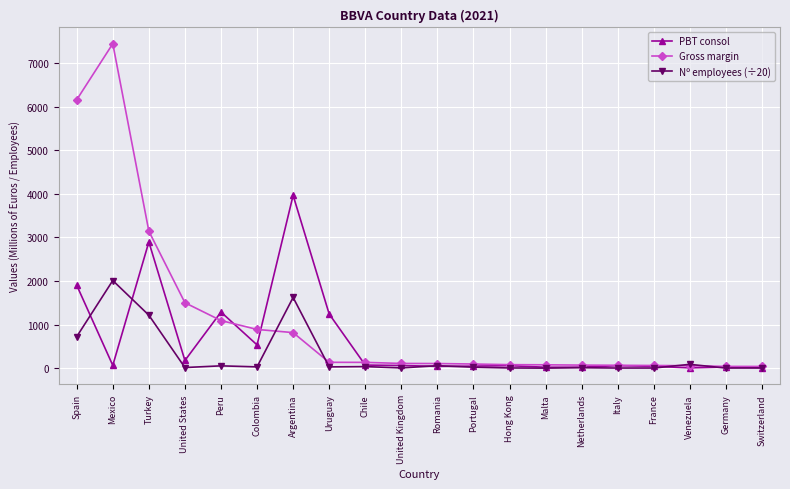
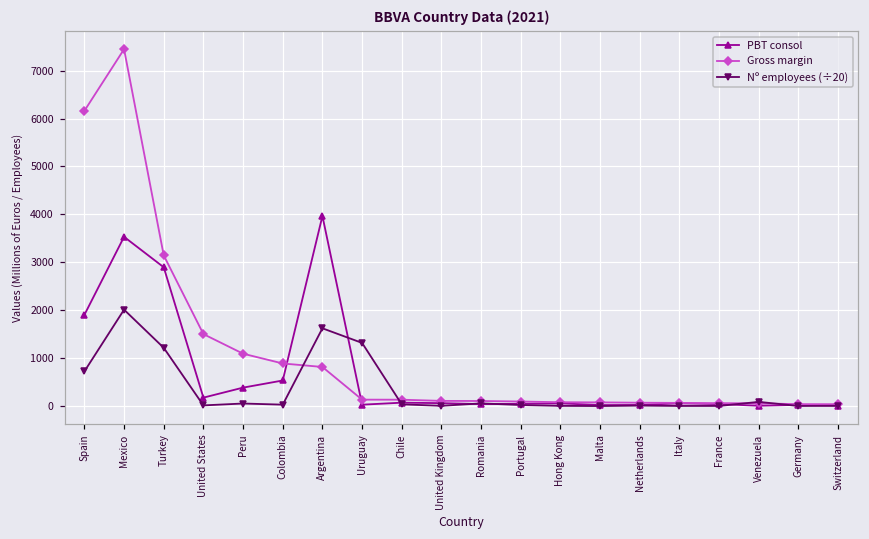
  {
    "PBT consol": {
      "Spain": 1900,
-     "Mexico": 100,
+     "Mexico": 3500,
      "Turkey": 2900,
      "United States": 200,
-     "Peru": 1300,
+     "Peru": 400,
      "Colombia": 500,
      "Argentina": 4000,
-     "Uruguay": 1200
+     "Uruguay": 0
    },
    "Gross margin": {
      "Spain": 6200,
      "Mexico": 7400,
      "Turkey": 3100,
      "United States": 1500,
      "Peru": 1100,
      "Colombia": 900,
      "Argentina": 800,
      "Uruguay": 100,
      "Chile": 100
    },
    "Nº employees (÷20)": {
      "Spain": 700,
      "Mexico": 2000,
      "Turkey": 1200,
      "United States": 0,
      "Peru": 100,
      "Colombia": 0,
      "Argentina": 1600,
-     "Uruguay": 0
+     "Uruguay": 1300
    }
  }
